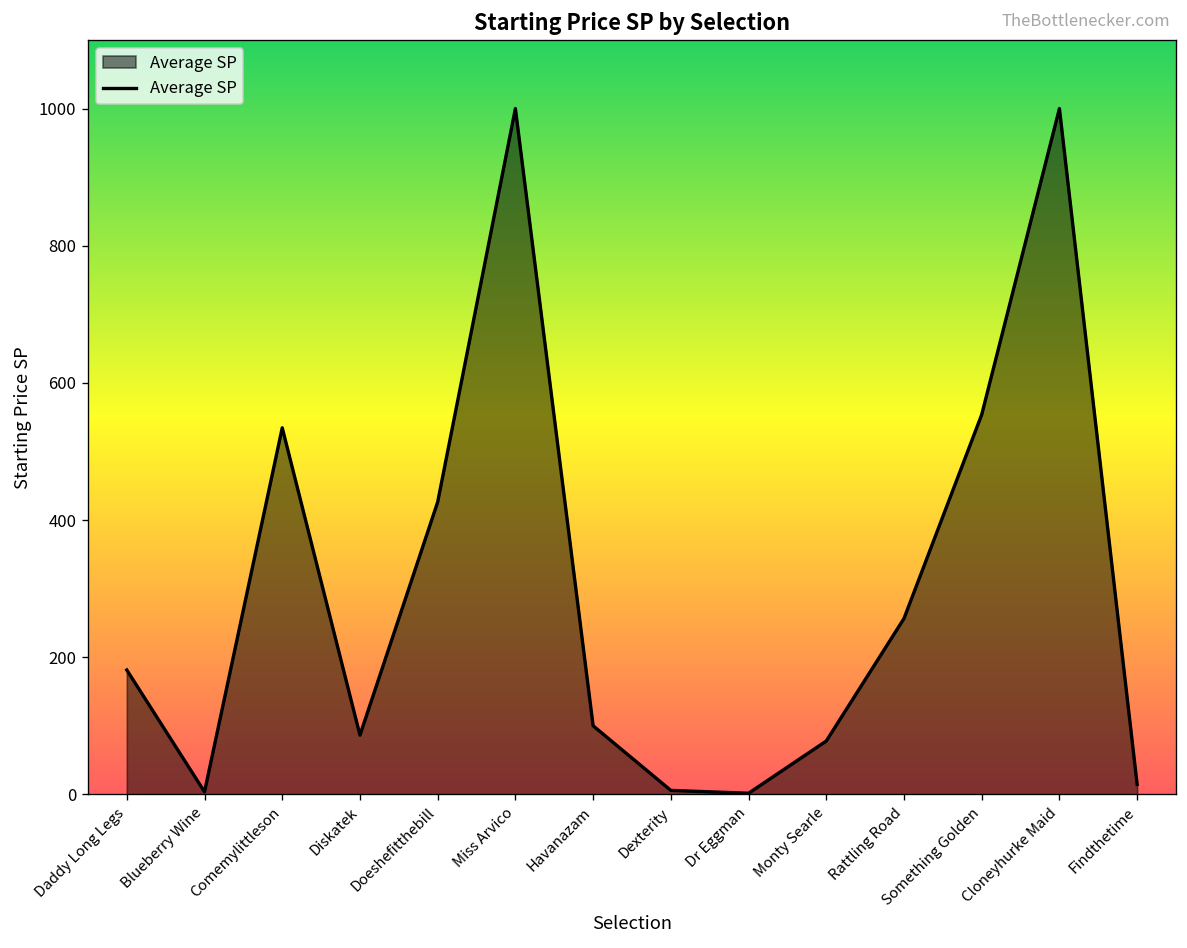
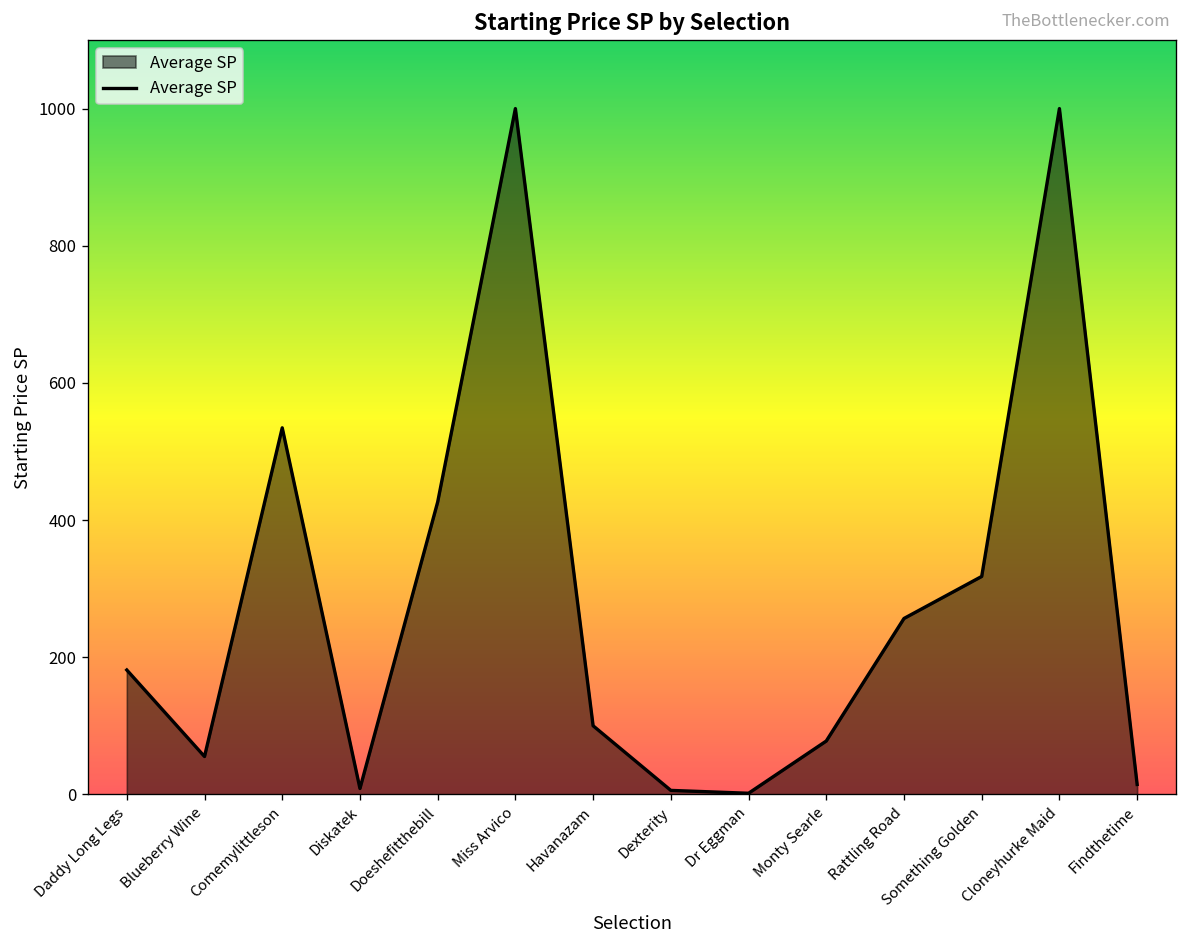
  {
    "Daddy Long Legs": 180,
-   "Blueberry Wine": 0,
+   "Blueberry Wine": 60,
    "Comemylittleson": 530,
-   "Diskatek": 90,
+   "Diskatek": 10,
    "Doeshefitthebill": 430,
    "Miss Arvico": 1000,
    "Havanazam": 100,
    "Dexterity": 10,
    "Dr Eggman": 0,
    "Monty Searle": 80,
    "Rattling Road": 260,
-   "Something Golden": 550,
+   "Something Golden": 320,
    "Cloneyhurke Maid": 1000,
    "Findthetime": 10
  }
